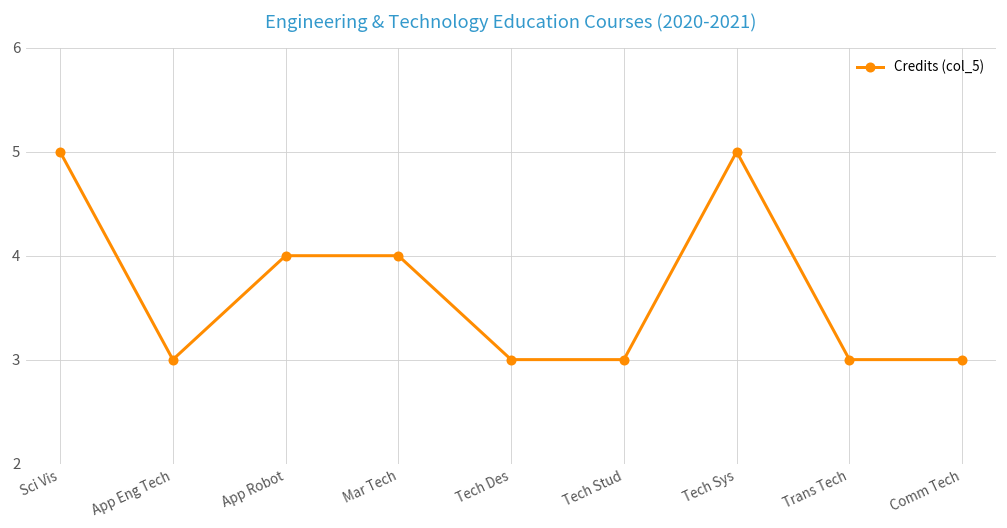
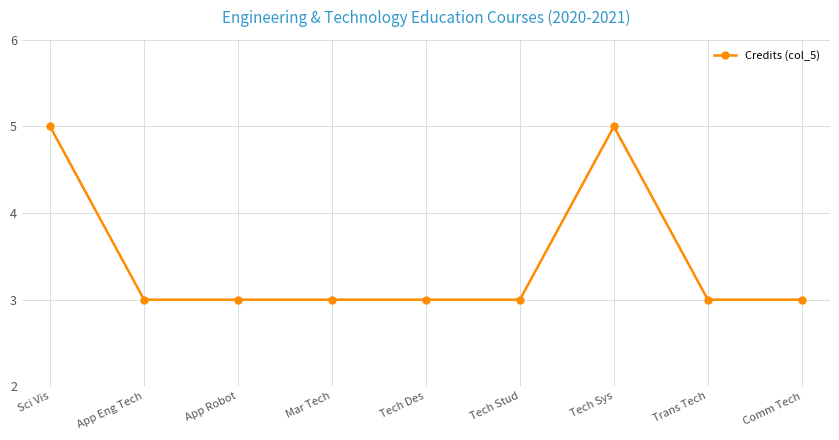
  {
    "Sci Vis": 5,
    "App Eng Tech": 3,
-   "App Robot": 4,
-   "Mar Tech": 4,
+   "App Robot": 3,
+   "Mar Tech": 3,
    "Tech Des": 3,
    "Tech Stud": 3,
    "Tech Sys": 5,
    "Trans Tech": 3,
    "Comm Tech": 3
  }
